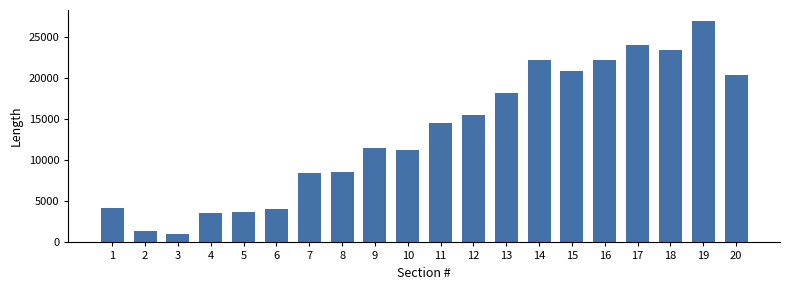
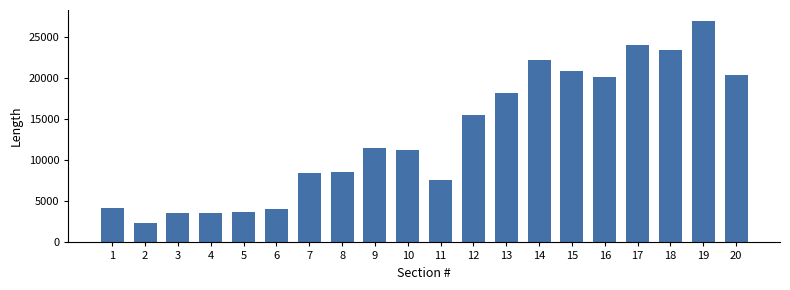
  {
    "1": 4000,
-   "2": 1000,
-   "3": 1000,
+   "2": 2000,
+   "3": 4000,
    "4": 4000,
    "5": 4000,
    "6": 4000,
    "7": 8000,
    "8": 9000,
    "9": 11000,
    "10": 11000,
-   "11": 15000,
+   "11": 8000,
    "12": 15000,
    "13": 18000,
    "14": 22000,
    "15": 21000,
-   "16": 22000,
+   "16": 20000,
    "17": 24000,
    "18": 23000,
    "19": 27000,
    "20": 20000
  }
